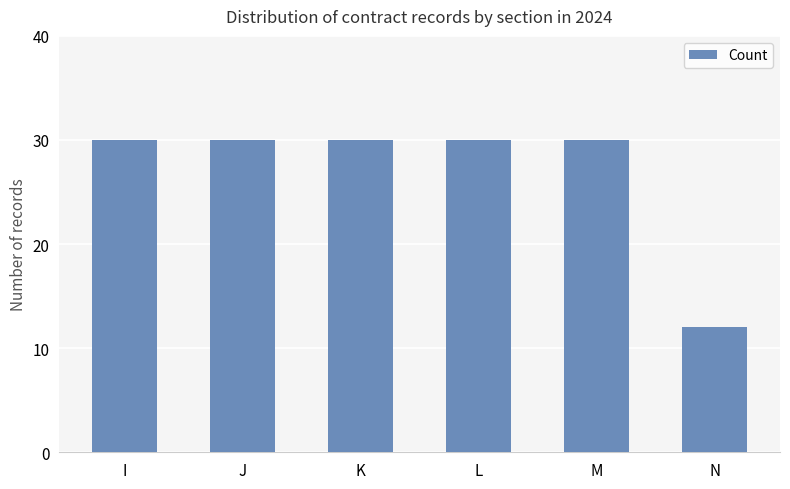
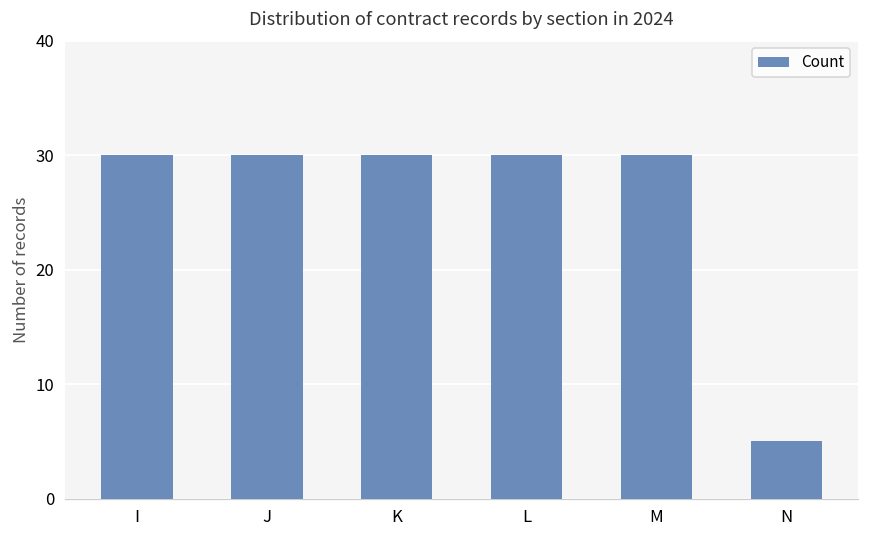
  {
    "I": 30,
    "J": 30,
    "K": 30,
    "L": 30,
    "M": 30,
-   "N": 12
+   "N": 5
  }
